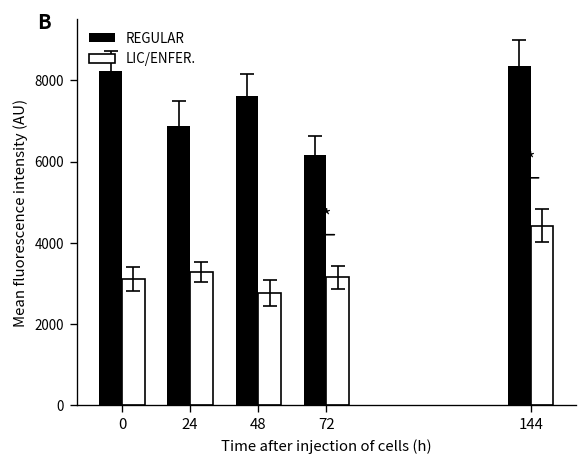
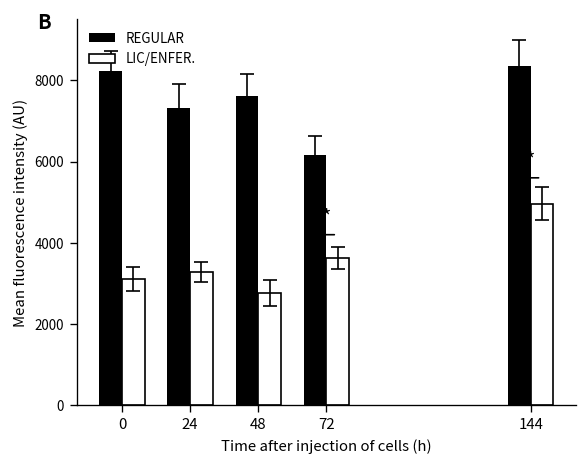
  {
    "REGULAR": {
      "0": 8200,
-     "24": 6900,
+     "24": 7300,
      "48": 7600,
      "72": 6200,
      "144": 8400
    },
    "LIC/ENFER.": {
      "0": 3100,
      "24": 3300,
      "48": 2800,
-     "72": 3200,
-     "144": 4400
+     "72": 3600,
+     "144": 5000
    }
  }
